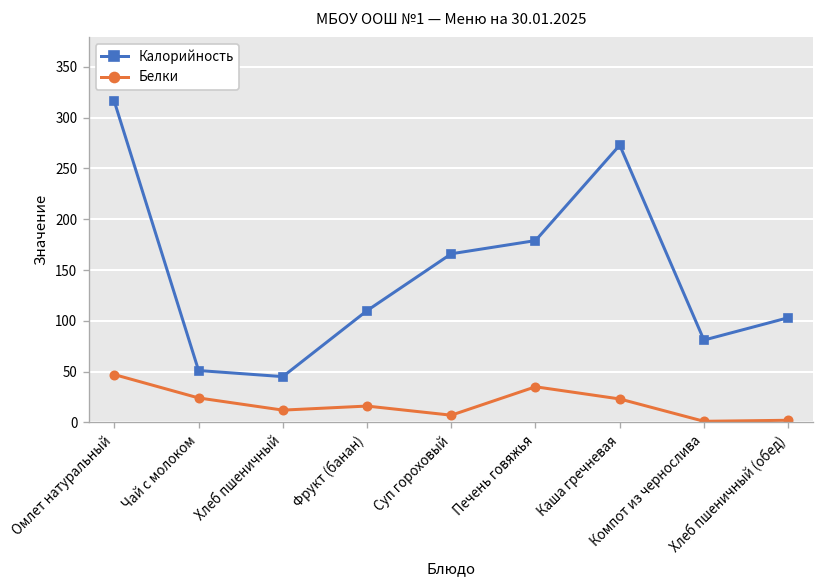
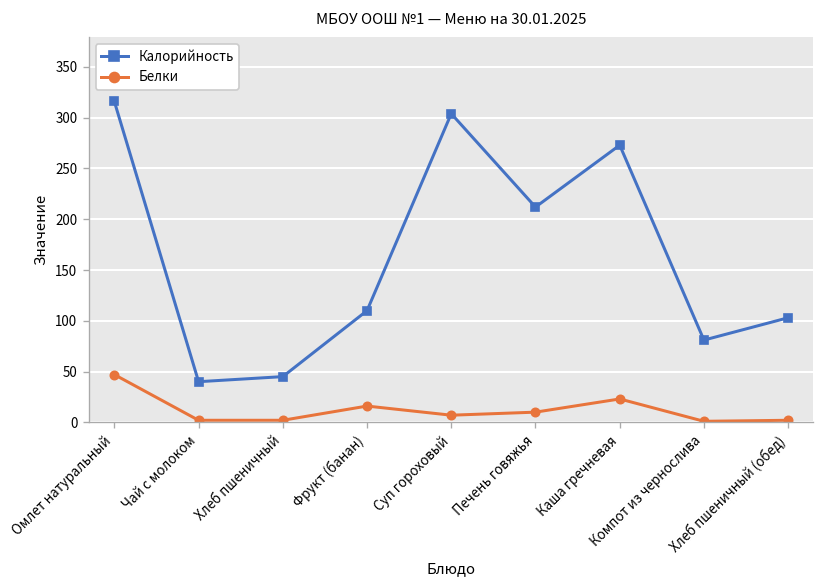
  {
    "Калорийность": {
      "Омлет натуральный": 320,
-     "Чай с молоком": 50,
+     "Чай с молоком": 40,
      "Хлеб пшеничный": 50,
      "Фрукт (банан)": 110,
-     "Суп гороховый": 170,
-     "Печень говяжья": 180,
+     "Суп гороховый": 300,
+     "Печень говяжья": 210,
      "Каша гречневая": 270,
      "Компот из чернослива": 80,
      "Хлеб пшеничный (обед)": 100
    },
    "Белки": {
      "Омлет натуральный": 50,
-     "Чай с молоком": 20,
-     "Хлеб пшеничный": 10,
+     "Чай с молоком": 0,
+     "Хлеб пшеничный": 0,
      "Фрукт (банан)": 20,
      "Суп гороховый": 10,
-     "Печень говяжья": 40,
+     "Печень говяжья": 10,
      "Каша гречневая": 20,
      "Компот из чернослива": 0,
      "Хлеб пшеничный (обед)": 0
    }
  }
